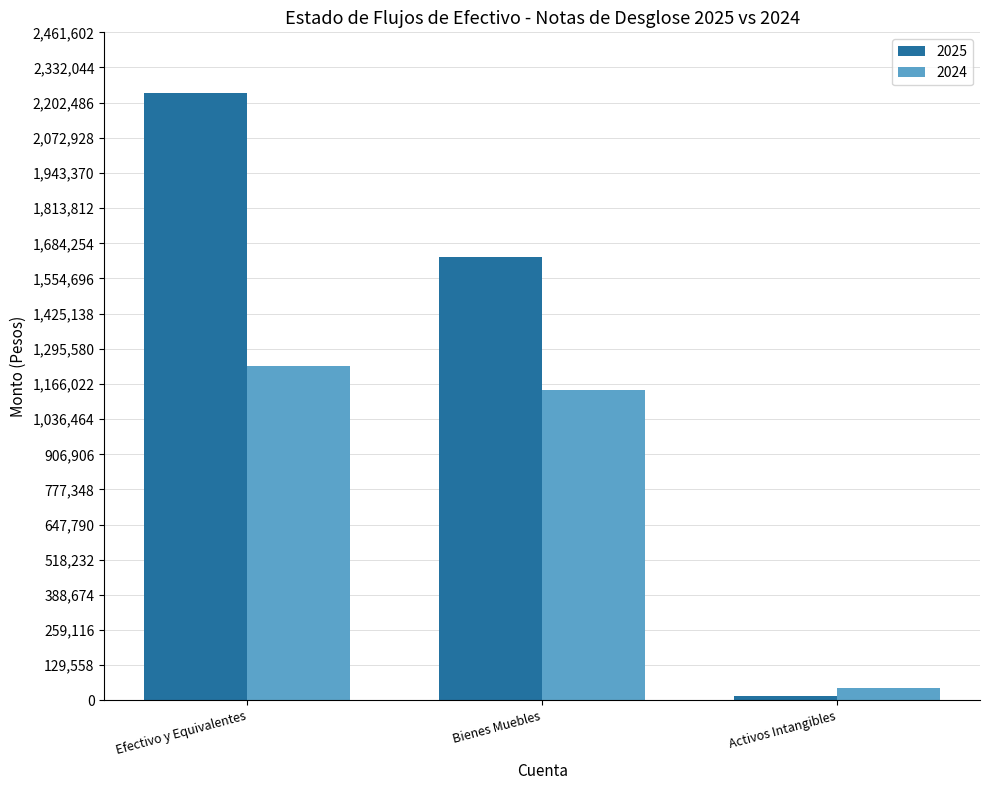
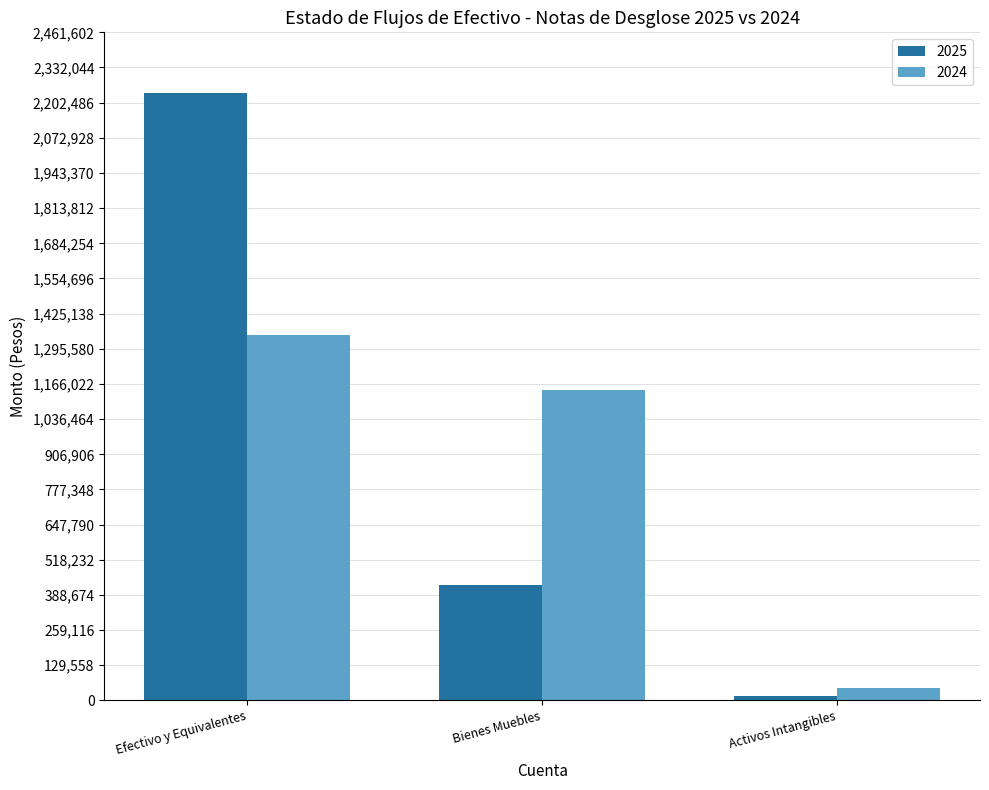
  {
    "2025": {
      "Efectivo y Equivalentes": "2,240,000",
-     "Bienes Muebles": "1,630,000",
+     "Bienes Muebles": "430,000",
      "Activos Intangibles": "20,000"
    },
    "2024": {
-     "Efectivo y Equivalentes": "1,230,000",
+     "Efectivo y Equivalentes": "1,350,000",
      "Bienes Muebles": "1,150,000",
      "Activos Intangibles": "50,000"
    }
  }
